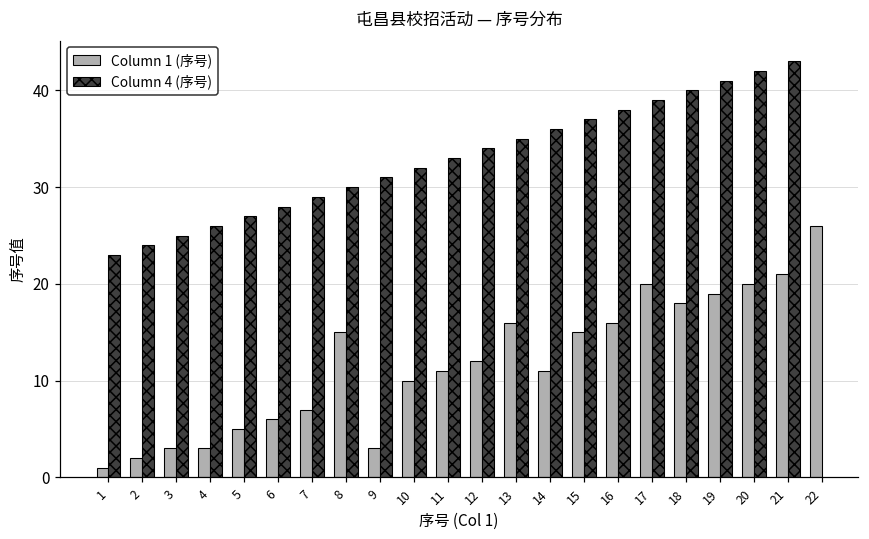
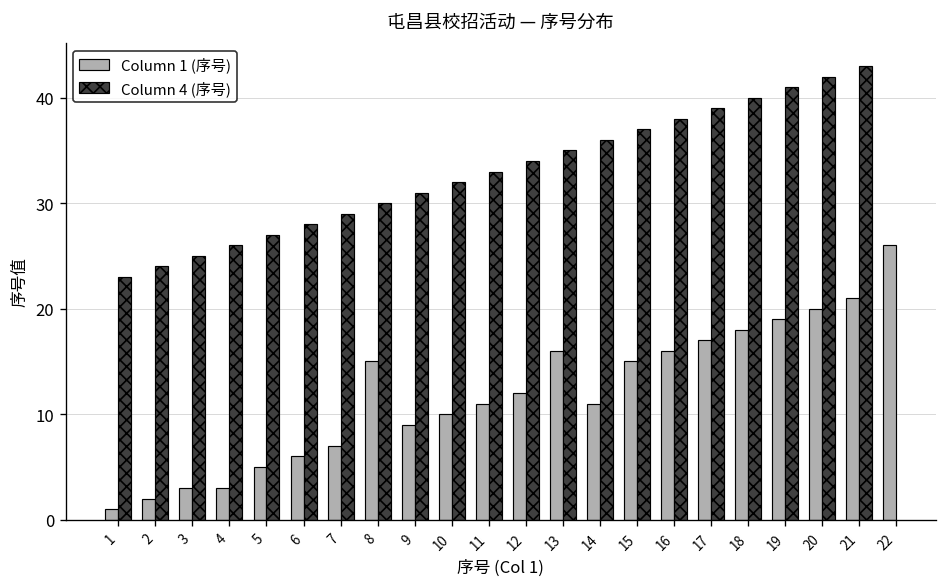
  {
    "Column 1 (序号)": {
      "1": 1,
      "2": 2,
      "3": 3,
      "4": 3,
      "5": 5,
      "6": 6,
      "7": 7,
      "8": 15,
-     "9": 3,
+     "9": 9,
      "10": 10,
      "11": 11,
      "12": 12,
      "13": 16,
      "14": 11,
      "15": 15,
      "16": 16,
-     "17": 20,
+     "17": 17,
      "18": 18,
      "19": 19,
      "20": 20,
      "21": 21,
      "22": 26
    }
  }
